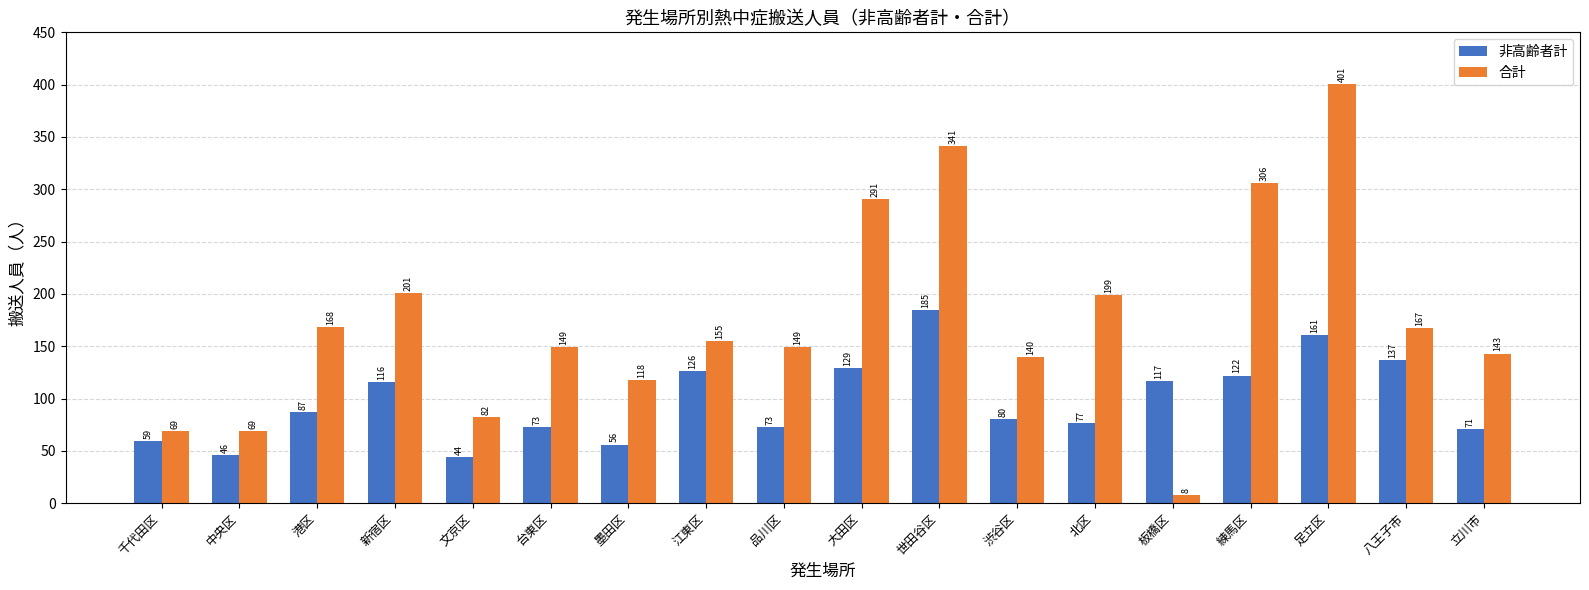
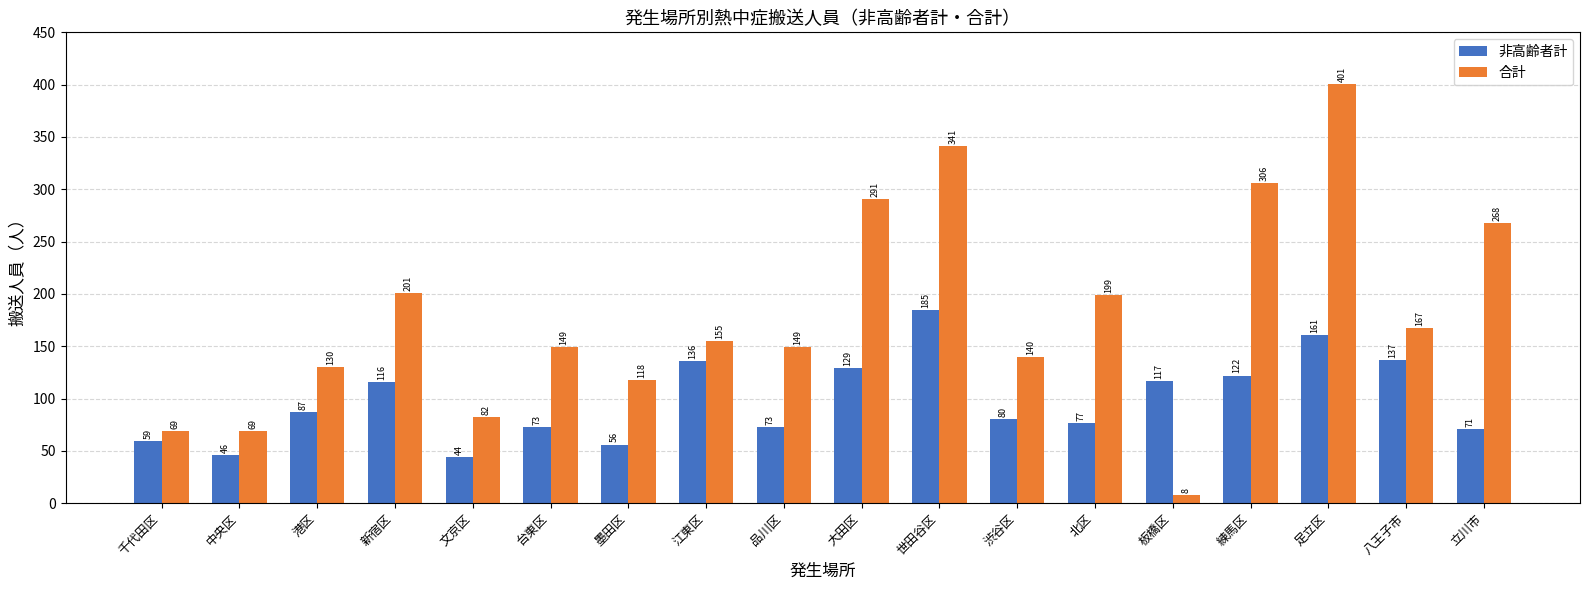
  {
    "非高齢者計": {
      "千代田区": 59,
      "中央区": 46,
      "港区": 87,
      "新宿区": 116,
      "文京区": 44,
      "台東区": 73,
      "墨田区": 56,
-     "江東区": 126,
+     "江東区": 136,
      "品川区": 73,
      "大田区": 129,
      "世田谷区": 185,
      "渋谷区": 80,
      "北区": 77,
      "板橋区": 117,
      "練馬区": 122,
      "足立区": 161,
      "八王子市": 137,
      "立川市": 71
    },
    "合計": {
      "千代田区": 69,
      "中央区": 69,
-     "港区": 168,
+     "港区": 130,
      "新宿区": 201,
      "文京区": 82,
      "台東区": 149,
      "墨田区": 118,
      "江東区": 155,
      "品川区": 149,
      "大田区": 291,
      "世田谷区": 341,
      "渋谷区": 140,
      "北区": 199,
      "板橋区": 8,
      "練馬区": 306,
      "足立区": 401,
      "八王子市": 167,
-     "立川市": 143
+     "立川市": 268
    }
  }
